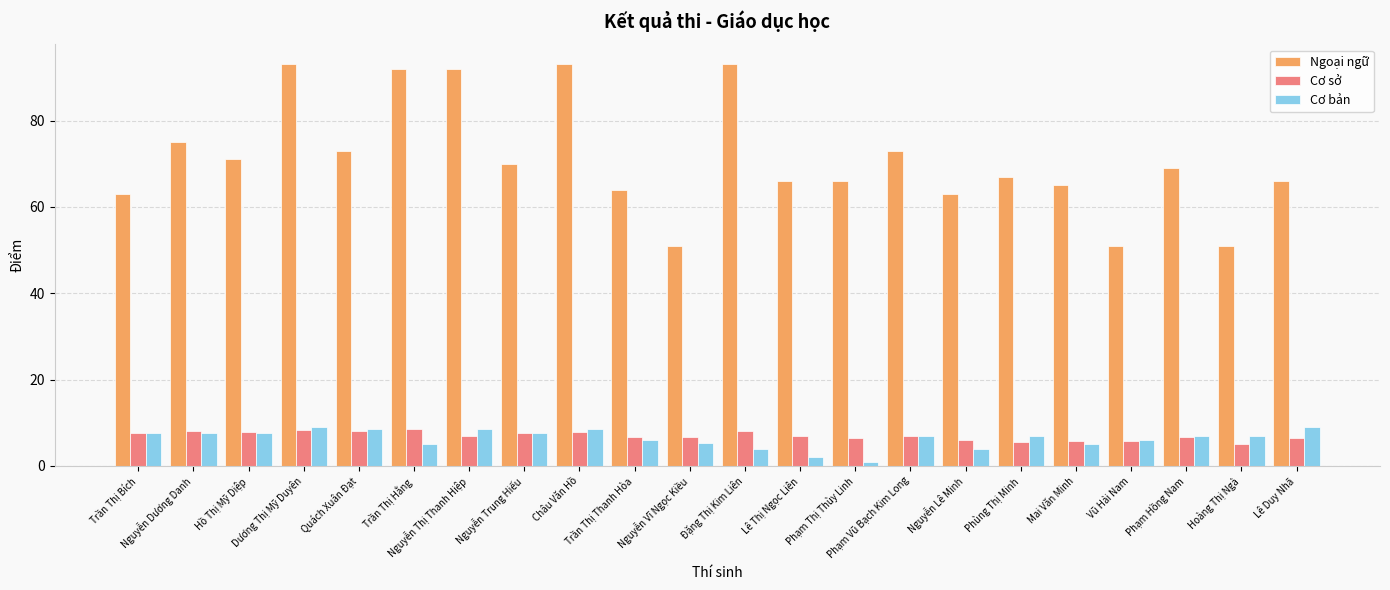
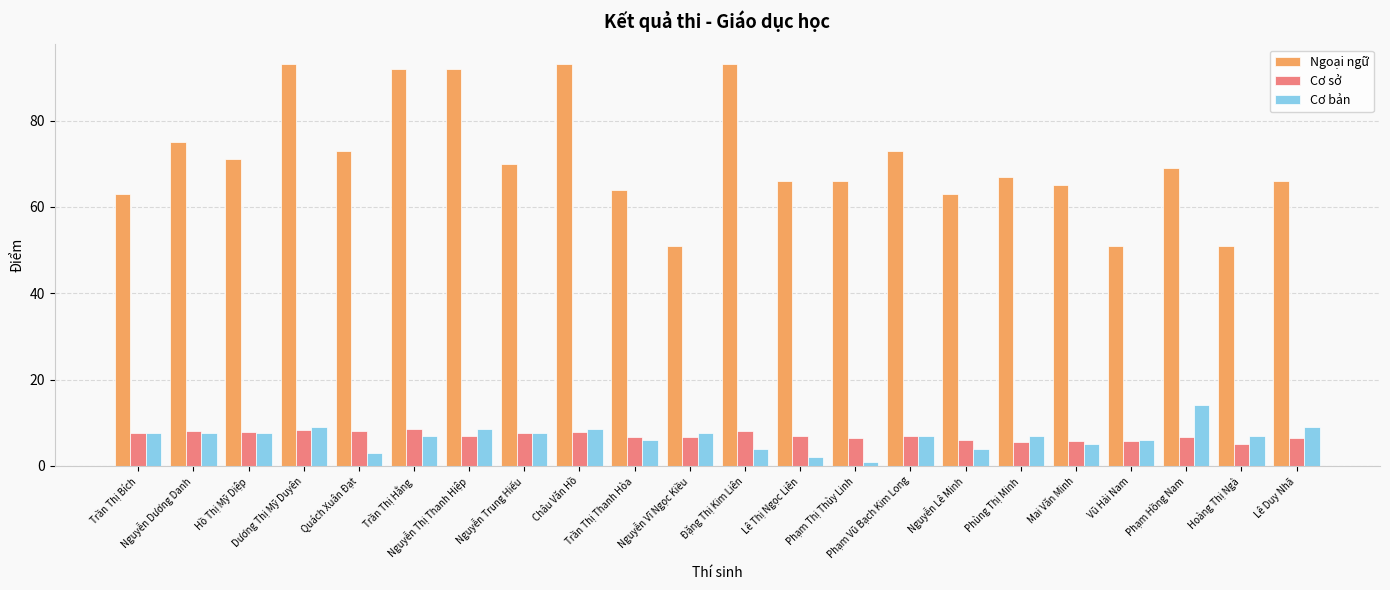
  {
    "Cơ bản": {
      "Trần Thị Bích": 8,
      "Nguyễn Dương Danh": 8,
      "Hồ Thị Mỹ Diệp": 8,
      "Dương Thị Mỹ Duyên": 9,
-     "Quách Xuân Đạt": 9,
-     "Trần Thị Hằng": 5,
+     "Quách Xuân Đạt": 3,
+     "Trần Thị Hằng": 7,
      "Nguyễn Thị Thanh Hiệp": 9,
      "Nguyễn Trung Hiếu": 8,
      "Châu Văn Hồ": 9,
      "Trần Thị Thanh Hòa": 6,
-     "Nguyễn Vĩ Ngọc Kiều": 5,
+     "Nguyễn Vĩ Ngọc Kiều": 8,
      "Đặng Thị Kim Liên": 4,
      "Lê Thị Ngọc Liên": 2,
      "Phạm Thị Thùy Linh": 1,
      "Phạm Vũ Bạch Kim Long": 7,
      "Nguyễn Lê Minh": 4,
      "Phùng Thị Minh": 7,
      "Mai Văn Minh": 5,
      "Vũ Hải Nam": 6,
-     "Phạm Hồng Nam": 7,
+     "Phạm Hồng Nam": 14,
      "Hoàng Thị Ngà": 7,
      "Lê Duy Nhã": 9
    }
  }
